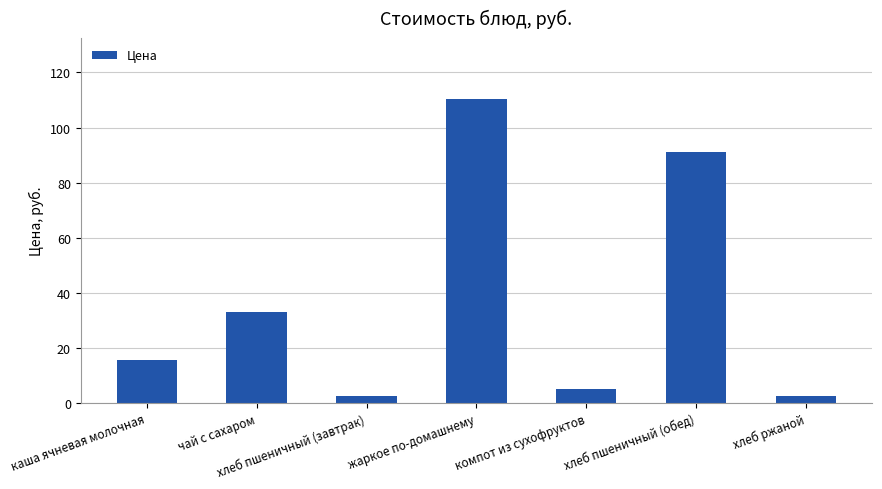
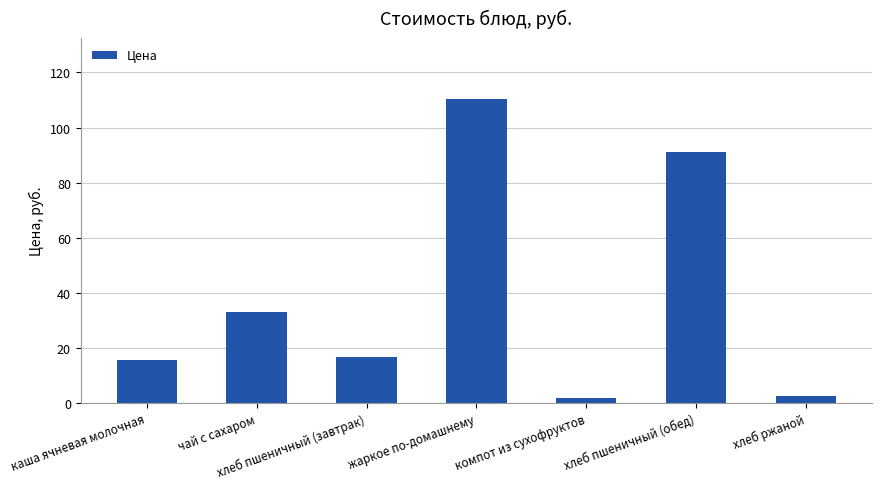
  {
    "каша ячневая молочная": 16,
    "чай с сахаром": 33,
-   "хлеб пшеничный (завтрак)": 3,
+   "хлеб пшеничный (завтрак)": 17,
    "жаркое по-домашнему": 110,
-   "компот из сухофруктов": 5,
+   "компот из сухофруктов": 2,
    "хлеб пшеничный (обед)": 91,
    "хлеб ржаной": 3
  }
